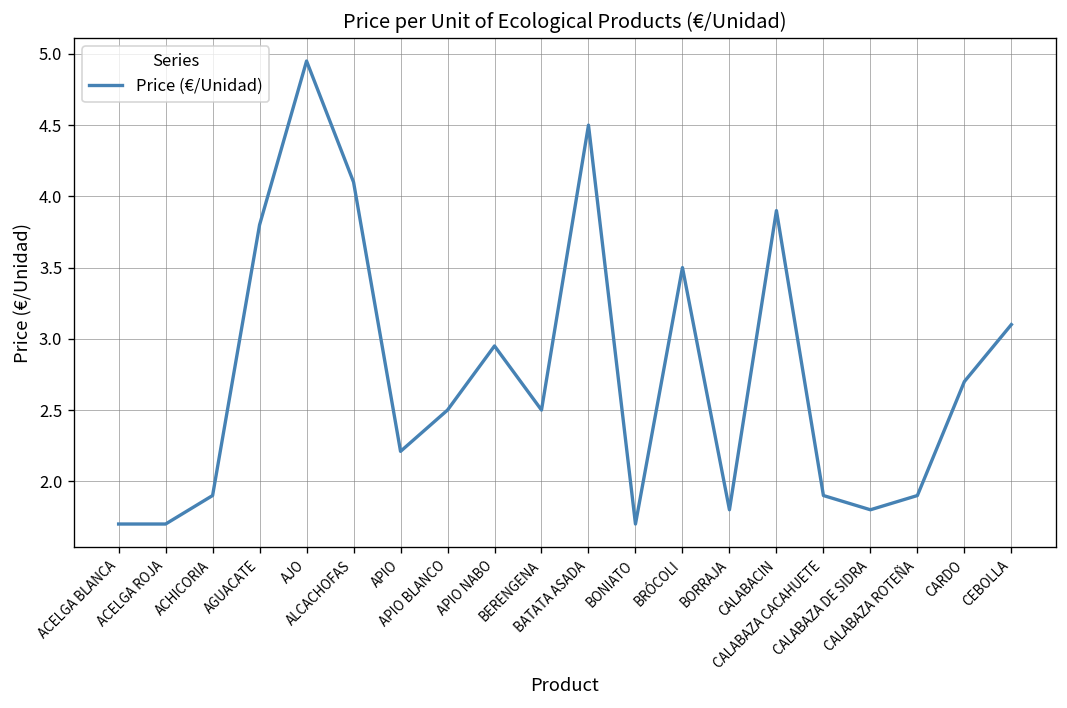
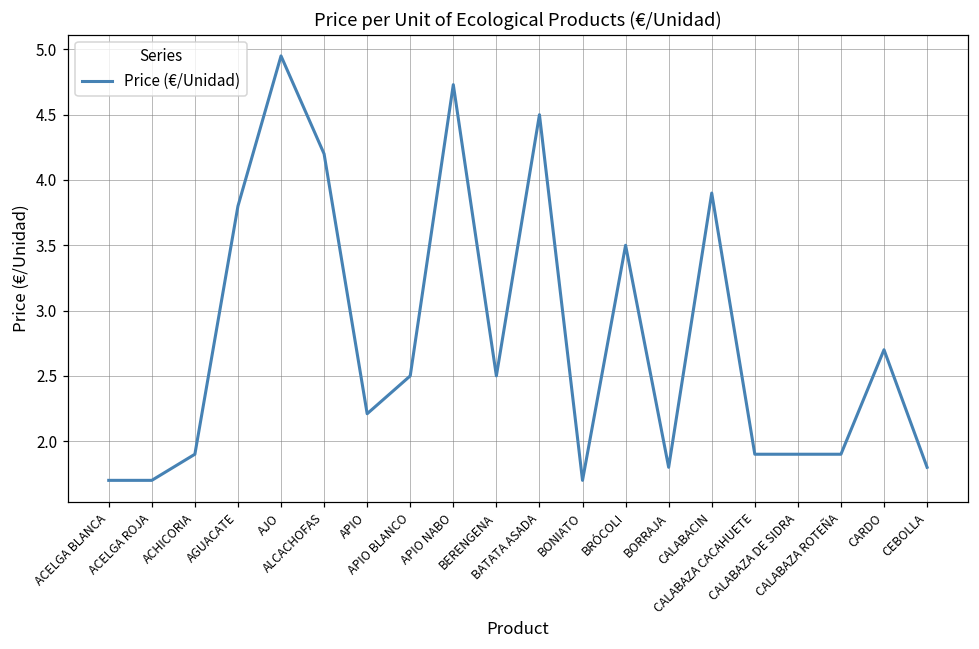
  {
    "ACELGA BLANCA": 1.70,
    "ACELGA ROJA": 1.70,
    "ACHICORIA": 1.90,
    "AGUACATE": 3.80,
    "AJO": 4.95,
-   "ALCACHOFAS": 4.1,
+   "ALCACHOFAS": 4.2,
    "APIO": 2.21,
    "APIO BLANCO": 2.50,
-   "APIO NABO": 2.95,
+   "APIO NABO": 4.73,
    "BERENGENA": 2.50,
    "BATATA ASADA": 4.50,
    "BONIATO": 1.70,
    "BRÓCOLI": 3.50,
    "BORRAJA": 1.80,
    "CALABACIN": 3.90,
    "CALABAZA CACAHUETE": 1.90,
-   "CALABAZA DE SIDRA": 1.8,
+   "CALABAZA DE SIDRA": 1.9,
    "CALABAZA ROTEÑA": 1.90,
    "CARDO": 2.70,
-   "CEBOLLA": 3.1
+   "CEBOLLA": 1.8
  }
